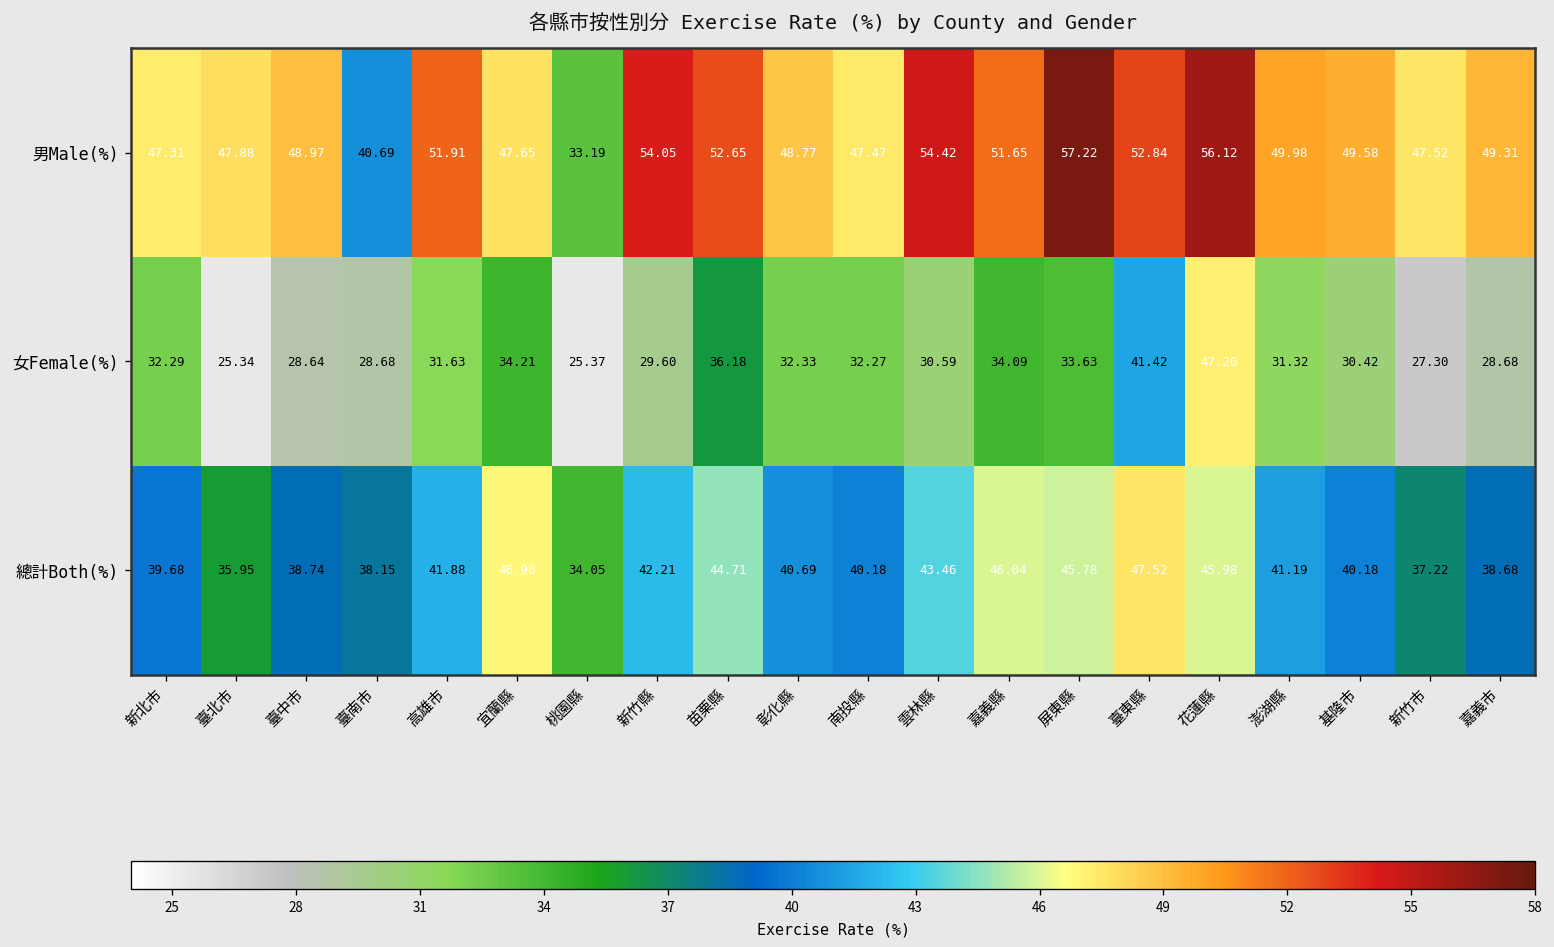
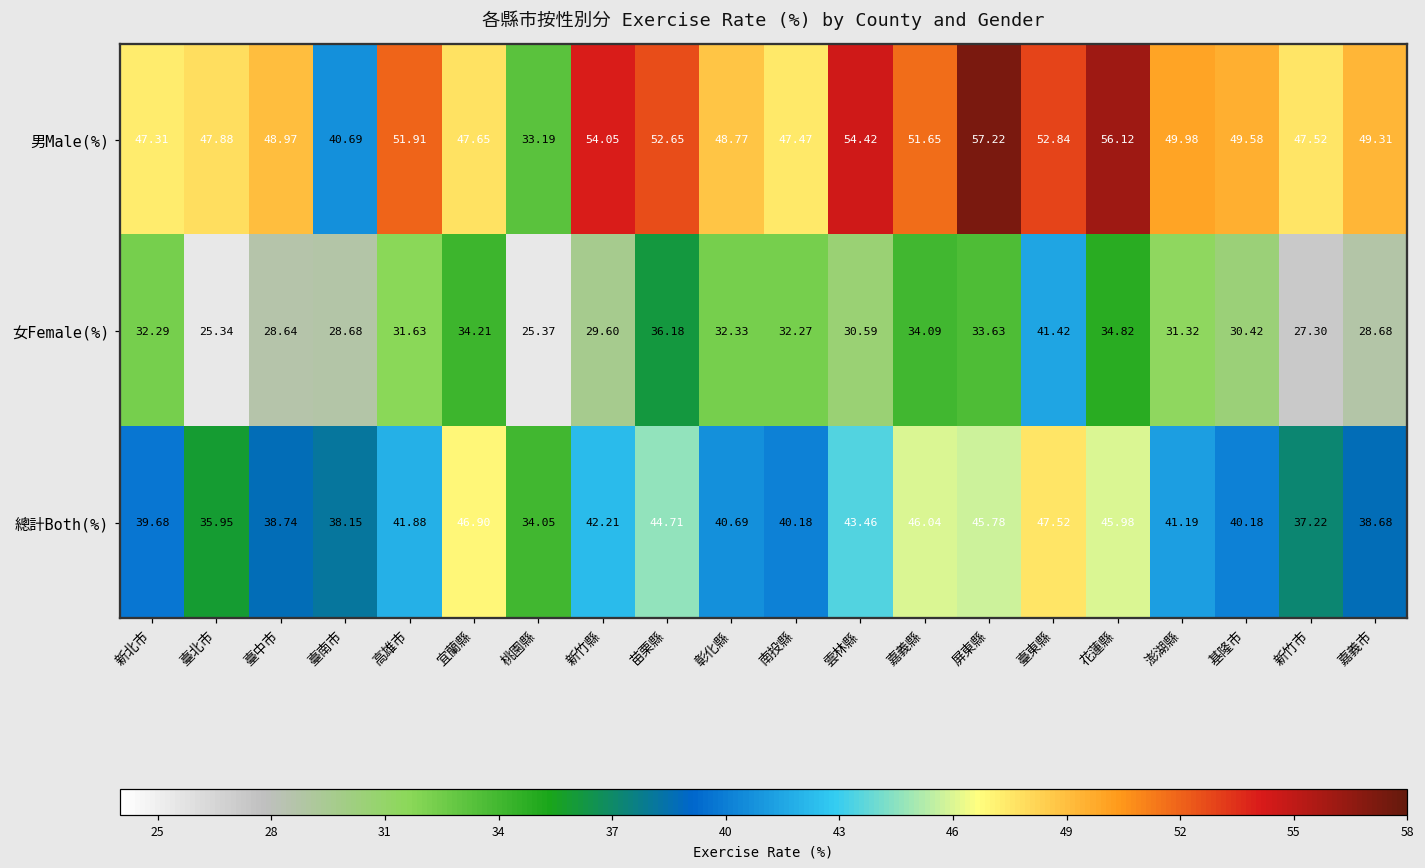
  {
    "男Male(%)": {
      "新北市": 47.31,
      "臺北市": 47.88,
      "臺中市": 48.97,
      "臺南市": 40.69,
      "高雄市": 51.91,
      "宜蘭縣": 47.65,
      "桃園縣": 33.19,
      "新竹縣": 54.05,
      "苗栗縣": 52.65,
      "彰化縣": 48.77,
      "南投縣": 47.47,
      "雲林縣": 54.42,
      "嘉義縣": 51.65,
      "屏東縣": 57.22,
      "臺東縣": 52.84,
      "花蓮縣": 56.12,
      "澎湖縣": 49.98,
      "基隆市": 49.58,
      "新竹市": 47.52,
      "嘉義市": 49.31
    },
    "女Female(%)": {
      "新北市": 32.29,
      "臺北市": 25.34,
      "臺中市": 28.64,
      "臺南市": 28.68,
      "高雄市": 31.63,
      "宜蘭縣": 34.21,
      "桃園縣": 25.37,
      "新竹縣": 29.60,
      "苗栗縣": 36.18,
      "彰化縣": 32.33,
      "南投縣": 32.27,
      "雲林縣": 30.59,
      "嘉義縣": 34.09,
      "屏東縣": 33.63,
      "臺東縣": 41.42,
-     "花蓮縣": 47.20,
+     "花蓮縣": 34.82,
      "澎湖縣": 31.32,
      "基隆市": 30.42,
      "新竹市": 27.30,
      "嘉義市": 28.68
    },
    "總計Both(%)": {
      "新北市": 39.68,
      "臺北市": 35.95,
      "臺中市": 38.74,
      "臺南市": 38.15,
      "高雄市": 41.88,
      "宜蘭縣": 46.90,
      "桃園縣": 34.05,
      "新竹縣": 42.21,
      "苗栗縣": 44.71,
      "彰化縣": 40.69,
      "南投縣": 40.18,
      "雲林縣": 43.46,
      "嘉義縣": 46.04,
      "屏東縣": 45.78,
      "臺東縣": 47.52,
      "花蓮縣": 45.98,
      "澎湖縣": 41.19,
      "基隆市": 40.18,
      "新竹市": 37.22,
      "嘉義市": 38.68
    }
  }
